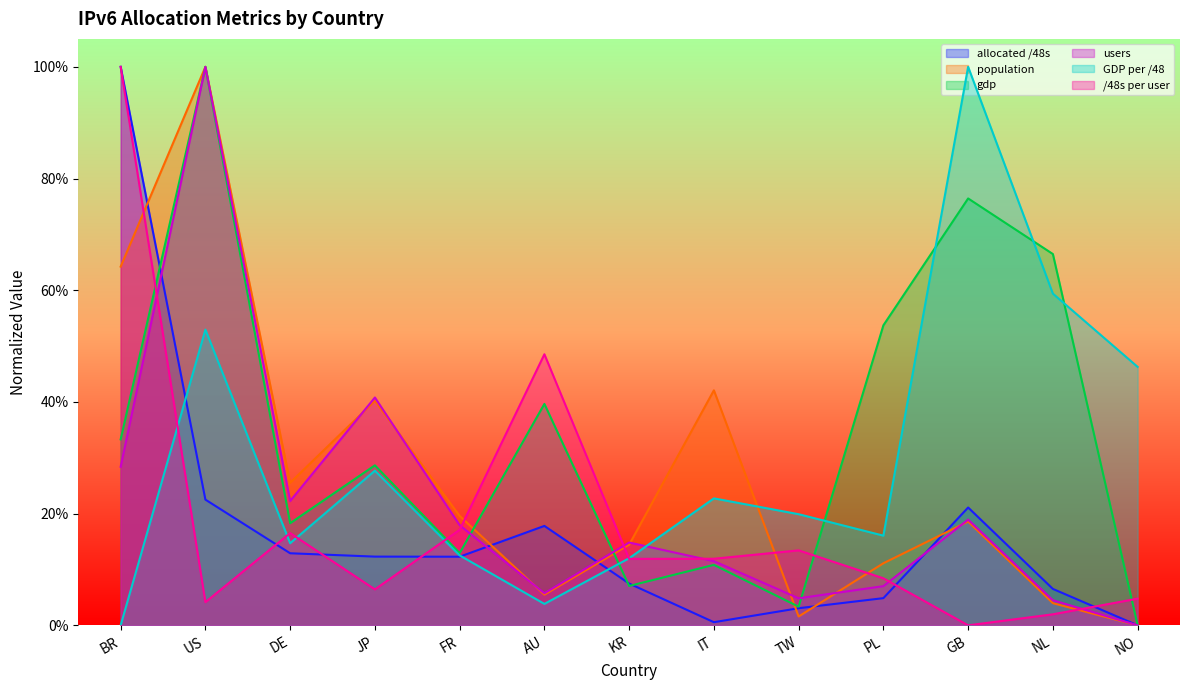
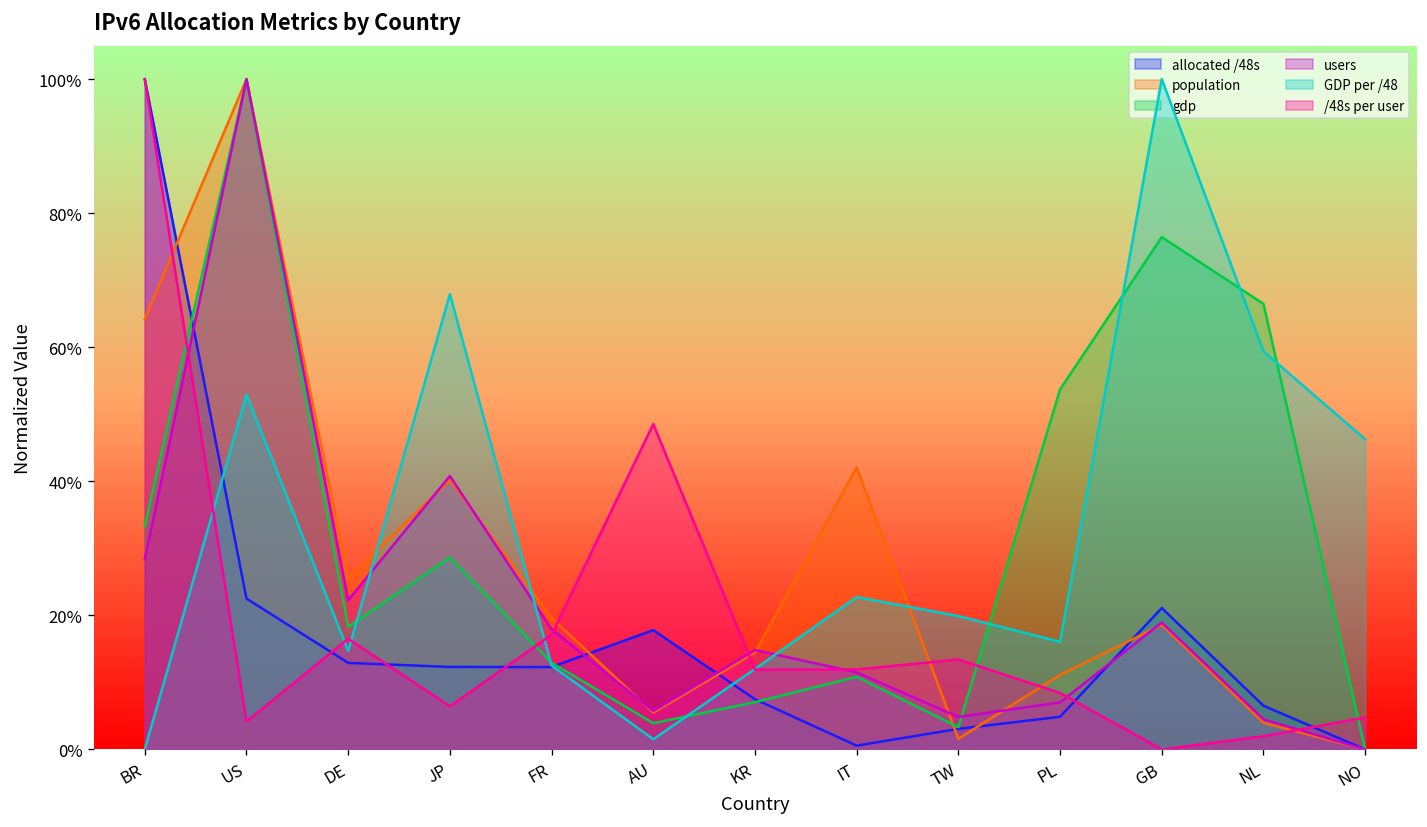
  {
    "allocated /48s": {
      "US": "23%",
      "DE": "13%",
      "JP": "12%",
      "AU": "18%",
      "IT": "1%",
      "PL": "5%",
      "GB": "21%",
      "NL": "7%"
    },
    "population": {
      "BR": "64%",
      "DE": "26%",
      "JP": "40%",
      "FR": "20%",
      "IT": "42%",
      "TW": "2%",
      "PL": "11%",
      "NL": "4%"
    },
    "gdp": {
      "BR": "33%",
      "DE": "18%",
      "JP": "29%",
-     "AU": "40%",
+     "AU": "4%",
      "IT": "11%",
      "PL": "54%",
      "GB": "76%",
      "NL": "66%"
    },
    "GDP per /48": {
      "BR": "0%",
      "US": "53%",
      "DE": "15%",
-     "JP": "28%",
-     "AU": "4%",
+     "JP": "68%",
+     "AU": "2%",
      "IT": "23%",
      "TW": "20%",
      "PL": "16%",
      "NL": "59%",
      "NO": "46%"
    }
  }
